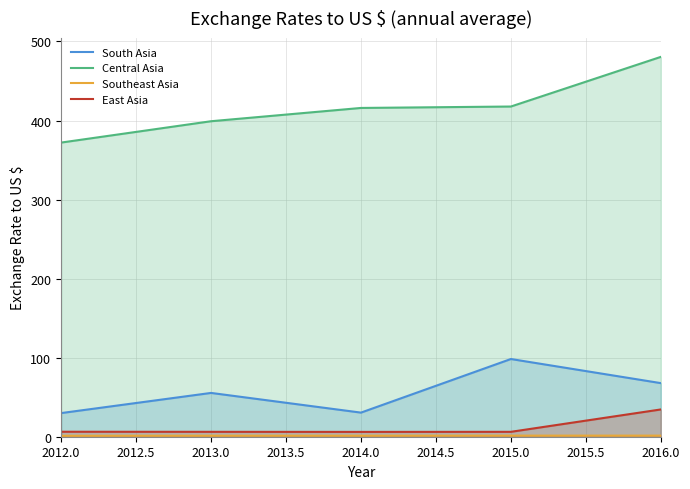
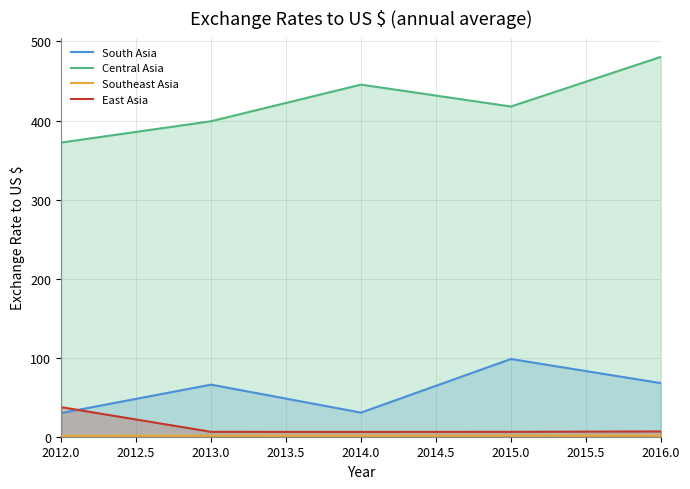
  {
    "South Asia": {
      "2012.0": 30,
-     "2013.0": 60,
+     "2013.0": 70,
      "2014.0": 30,
      "2015.0": 100,
      "2016.0": 70
    },
    "Central Asia": {
      "2012.0": 370,
      "2013.0": 400,
-     "2014.0": 420,
+     "2014.0": 450,
      "2015.0": 420,
      "2016.0": 480
    },
    "Southeast Asia": {
      "2012.0": 0,
      "2013.0": 0,
      "2014.0": 0,
      "2015.0": 0,
      "2016.0": 0
    },
    "East Asia": {
-     "2012.0": 10,
+     "2012.0": 40,
      "2013.0": 10,
      "2014.0": 10,
      "2015.0": 10,
-     "2016.0": 30
+     "2016.0": 10
    }
  }
